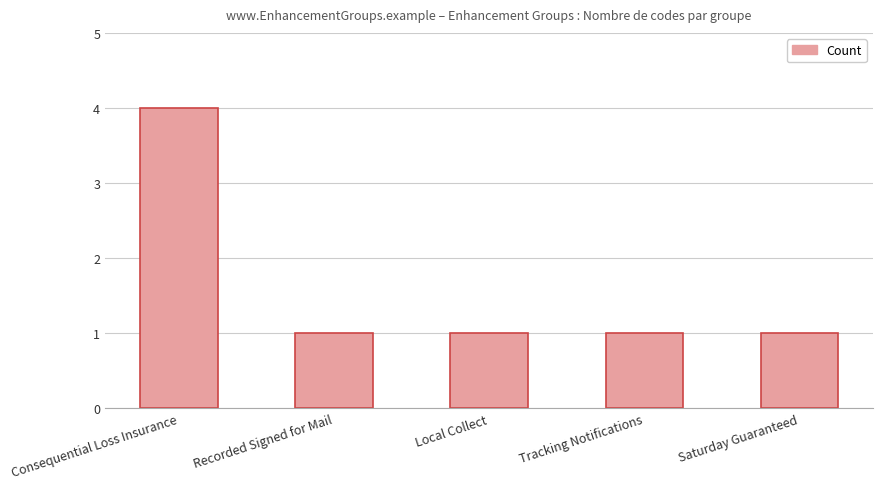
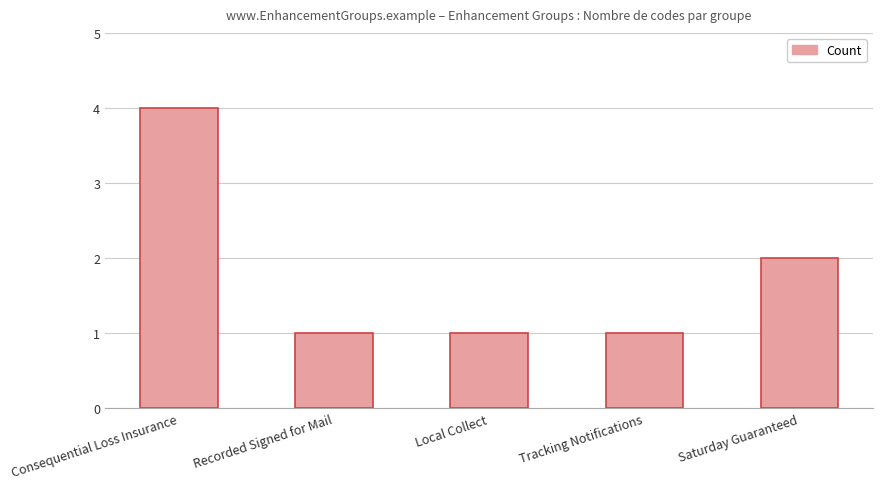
  {
    "Consequential Loss Insurance": 4,
    "Recorded Signed for Mail": 1,
    "Local Collect": 1,
    "Tracking Notifications": 1,
-   "Saturday Guaranteed": 1
+   "Saturday Guaranteed": 2
  }
